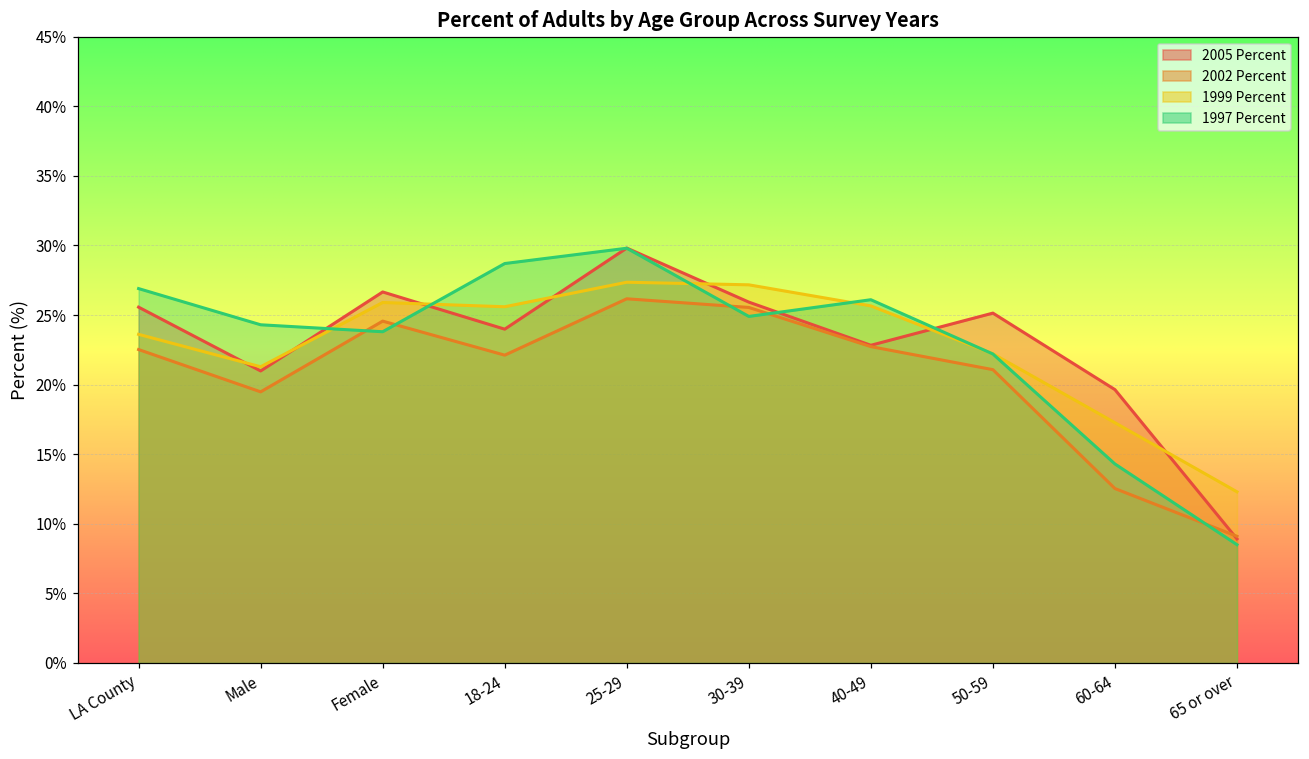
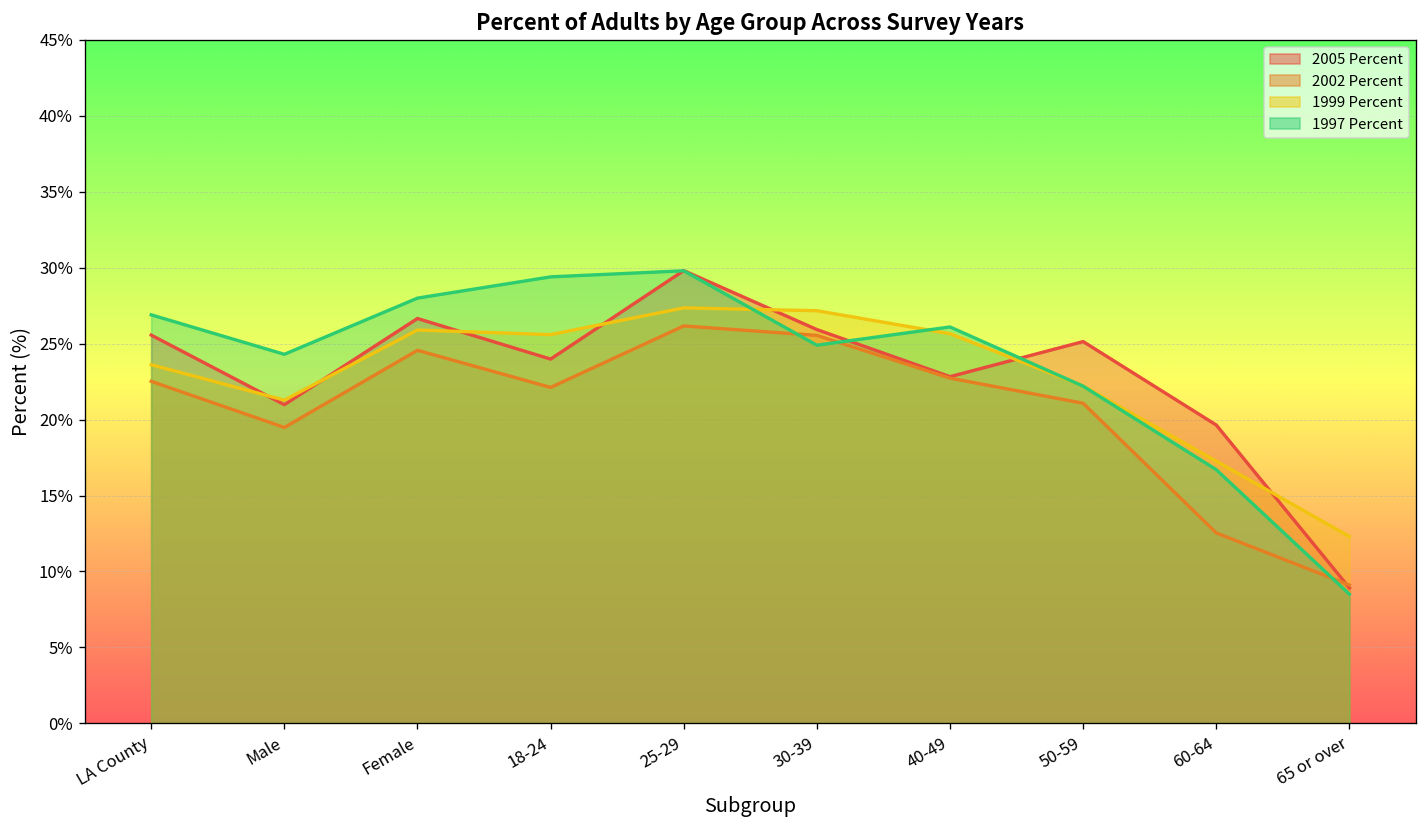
  {
    "1997 Percent": {
      "LA County": "26.9%",
      "Male": "24.3%",
-     "Female": "23.8%",
-     "18-24": "28.7%",
+     "Female": "28.0%",
+     "18-24": "29.4%",
      "30-39": "24.9%",
      "40-49": "26.1%",
-     "60-64": "14.3%",
+     "60-64": "16.7%",
      "65 or over": "8.5%"
    }
  }
